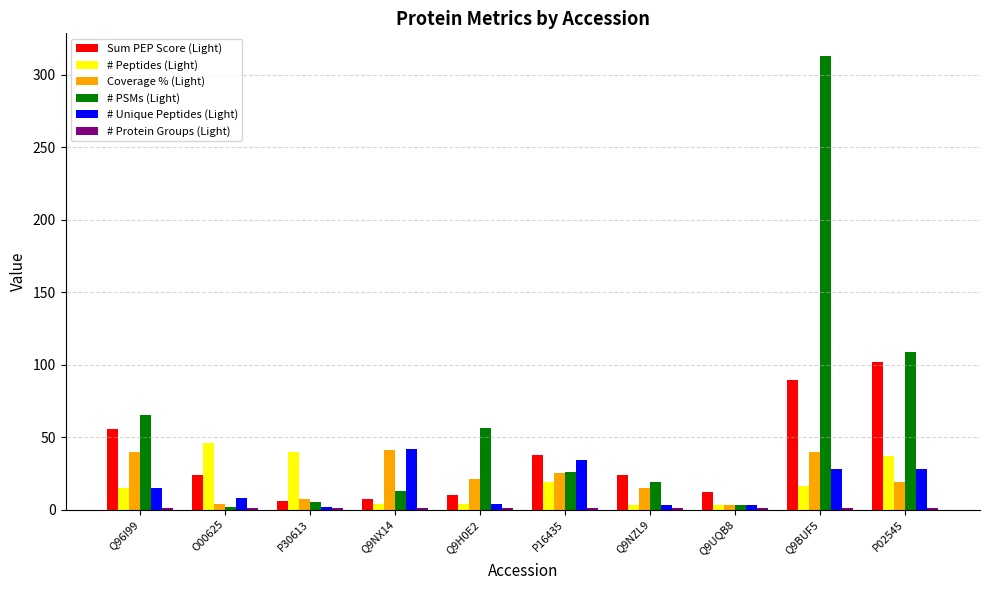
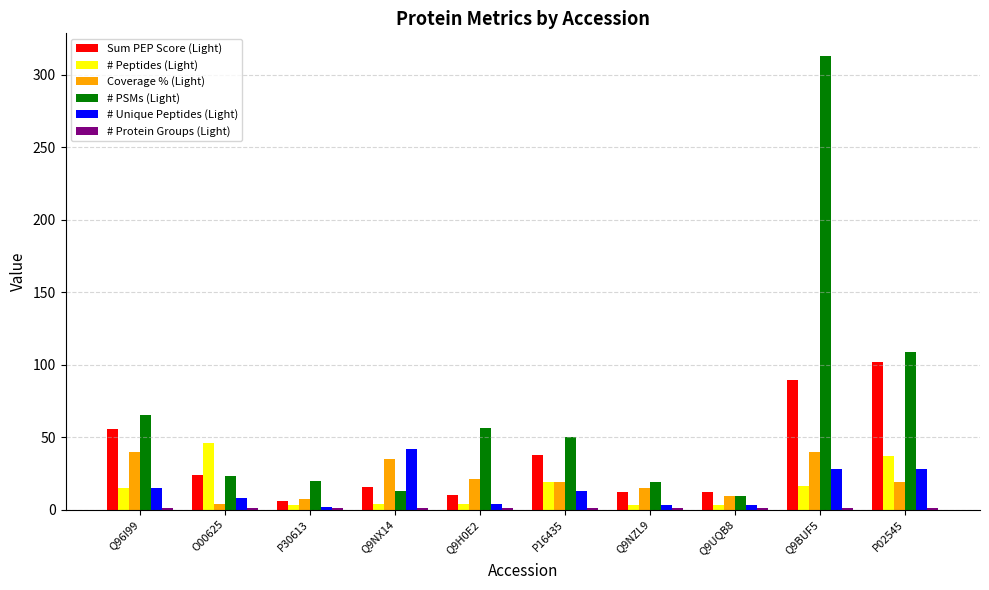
  {
    "Sum PEP Score (Light)": {
      "Q96I99": 56,
      "O00625": 24,
      "P30613": 6,
-     "Q9NX14": 7,
+     "Q9NX14": 16,
      "Q9H0E2": 10,
      "P16435": 37,
-     "Q9NZL9": 24,
+     "Q9NZL9": 12,
      "Q9UQB8": 12,
      "Q9BUF5": 90,
      "P02545": 102
    },
    "# Peptides (Light)": {
      "Q96I99": 15,
      "O00625": 46,
-     "P30613": 40,
+     "P30613": 3,
      "Q9NX14": 4,
      "Q9H0E2": 4,
      "P16435": 19,
      "Q9NZL9": 3,
      "Q9UQB8": 3,
      "Q9BUF5": 16,
      "P02545": 37
    },
    "Coverage % (Light)": {
      "Q96I99": 40,
      "O00625": 4,
      "P30613": 7,
-     "Q9NX14": 41,
+     "Q9NX14": 35,
      "Q9H0E2": 21,
-     "P16435": 25,
+     "P16435": 19,
      "Q9NZL9": 15,
-     "Q9UQB8": 3,
+     "Q9UQB8": 9,
      "Q9BUF5": 40,
      "P02545": 19
    },
    "# PSMs (Light)": {
      "Q96I99": 65,
-     "O00625": 2,
-     "P30613": 5,
+     "O00625": 23,
+     "P30613": 20,
      "Q9NX14": 13,
      "Q9H0E2": 56,
-     "P16435": 26,
+     "P16435": 50,
      "Q9NZL9": 19,
-     "Q9UQB8": 3,
+     "Q9UQB8": 9,
      "Q9BUF5": 313,
      "P02545": 109
    },
    "# Unique Peptides (Light)": {
      "Q96I99": 15,
      "O00625": 8,
      "P30613": 2,
      "Q9NX14": 42,
      "Q9H0E2": 4,
-     "P16435": 34,
+     "P16435": 13,
      "Q9NZL9": 3,
      "Q9UQB8": 3,
      "Q9BUF5": 28,
      "P02545": 28
    }
  }
